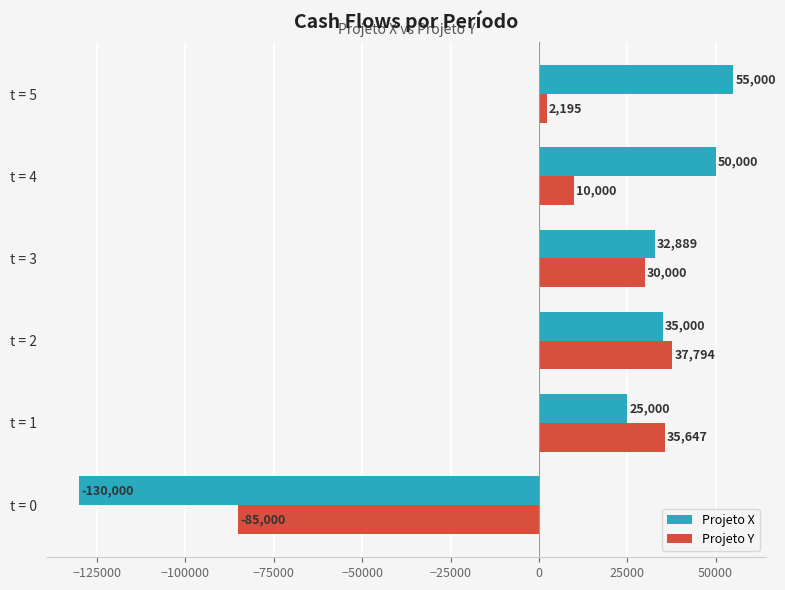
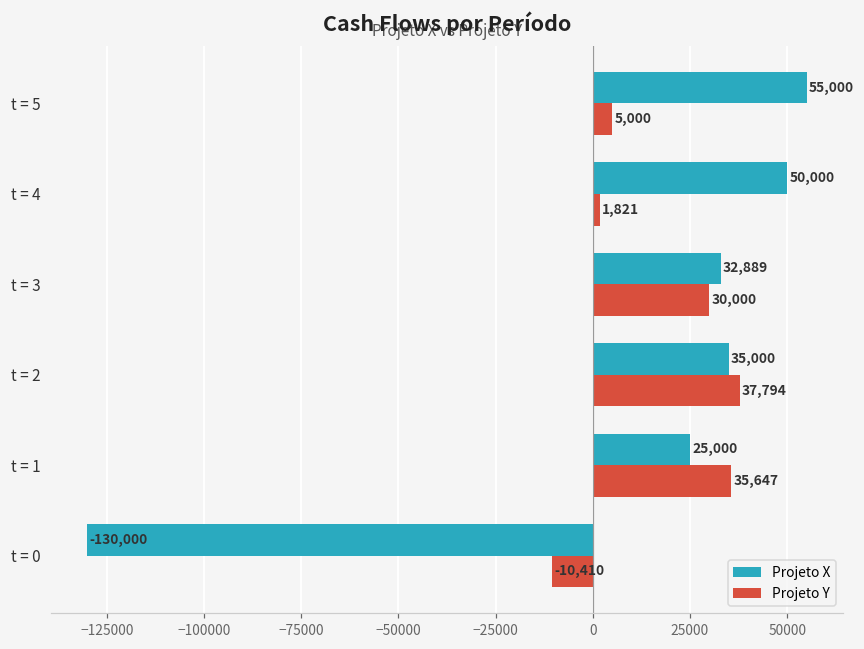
  {
    "Projeto X": {
      "t = 5": "55,000",
      "t = 4": "50,000",
      "t = 3": "32,889",
      "t = 2": "35,000",
      "t = 1": "25,000",
      "t = 0": "-130,000"
    },
    "Projeto Y": {
-     "t = 5": "2,195",
-     "t = 4": "10,000",
+     "t = 5": "5,000",
+     "t = 4": "1,821",
      "t = 3": "30,000",
      "t = 2": "37,794",
      "t = 1": "35,647",
-     "t = 0": "-85,000"
+     "t = 0": "-10,410"
    }
  }
